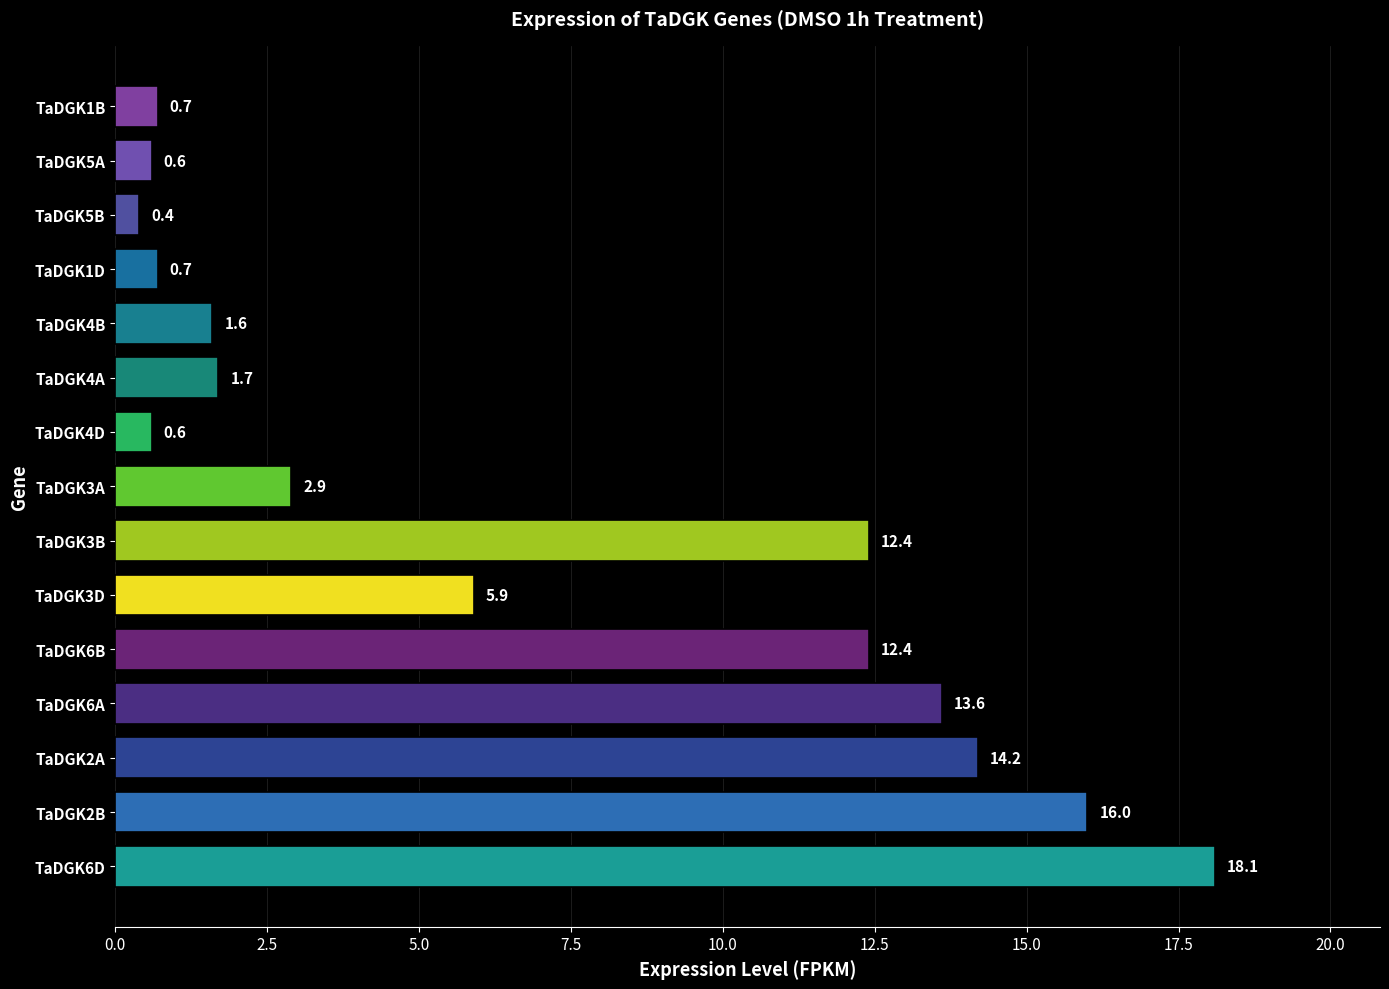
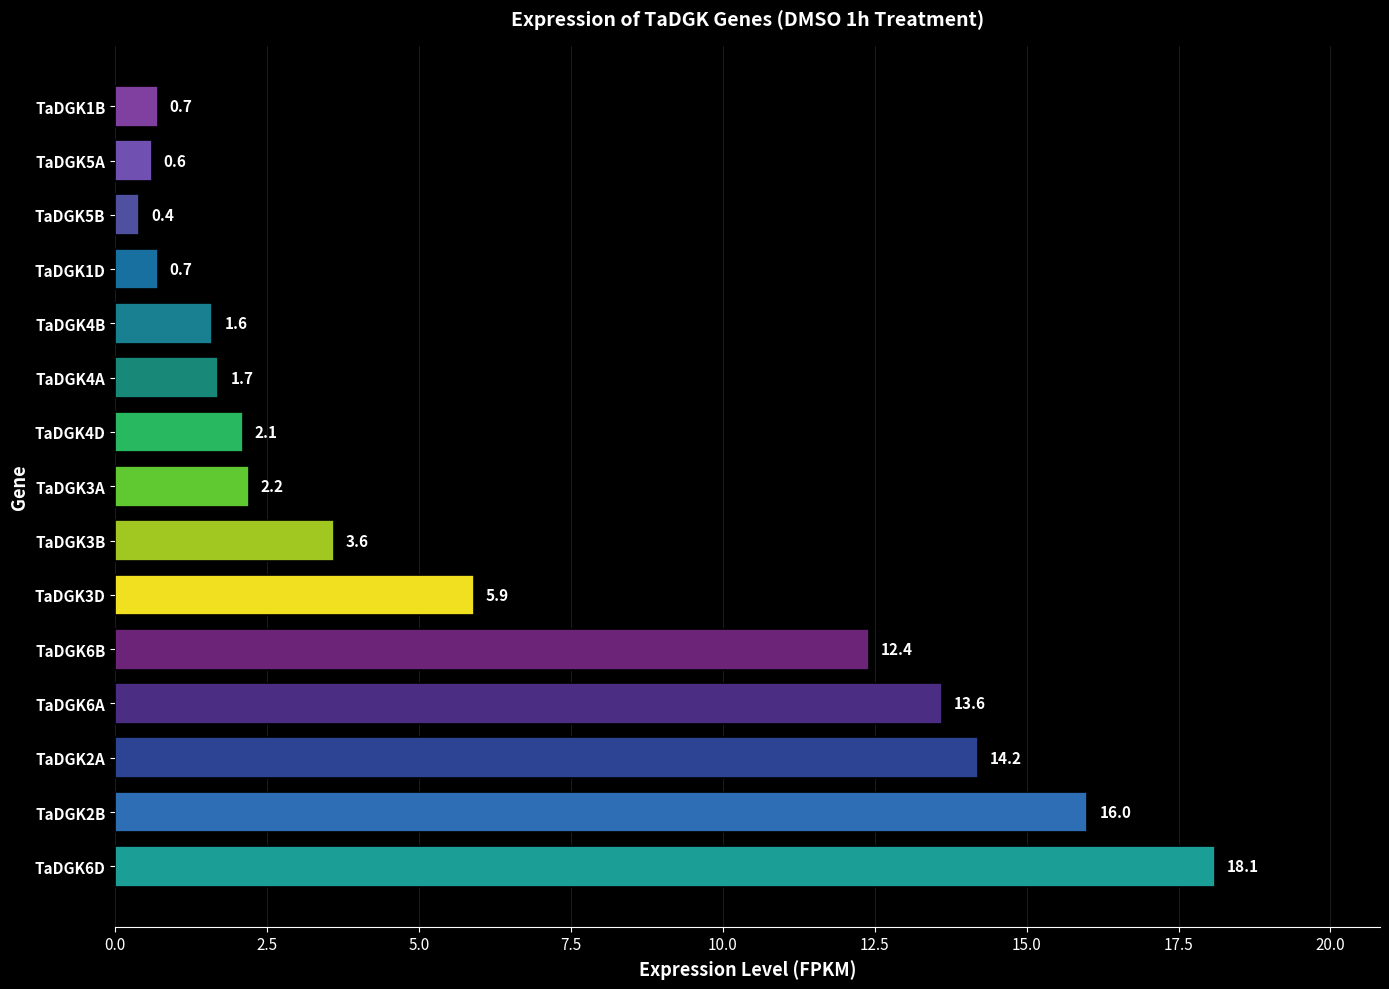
  {
    "TaDGK1B": 0.7,
    "TaDGK5A": 0.6,
    "TaDGK5B": 0.4,
    "TaDGK1D": 0.7,
    "TaDGK4B": 1.6,
    "TaDGK4A": 1.7,
-   "TaDGK4D": 0.6,
-   "TaDGK3A": 2.9,
-   "TaDGK3B": 12.4,
+   "TaDGK4D": 2.1,
+   "TaDGK3A": 2.2,
+   "TaDGK3B": 3.6,
    "TaDGK3D": 5.9,
    "TaDGK6B": 12.4,
    "TaDGK6A": 13.6,
    "TaDGK2A": 14.2,
    "TaDGK2B": 16.0,
    "TaDGK6D": 18.1
  }
